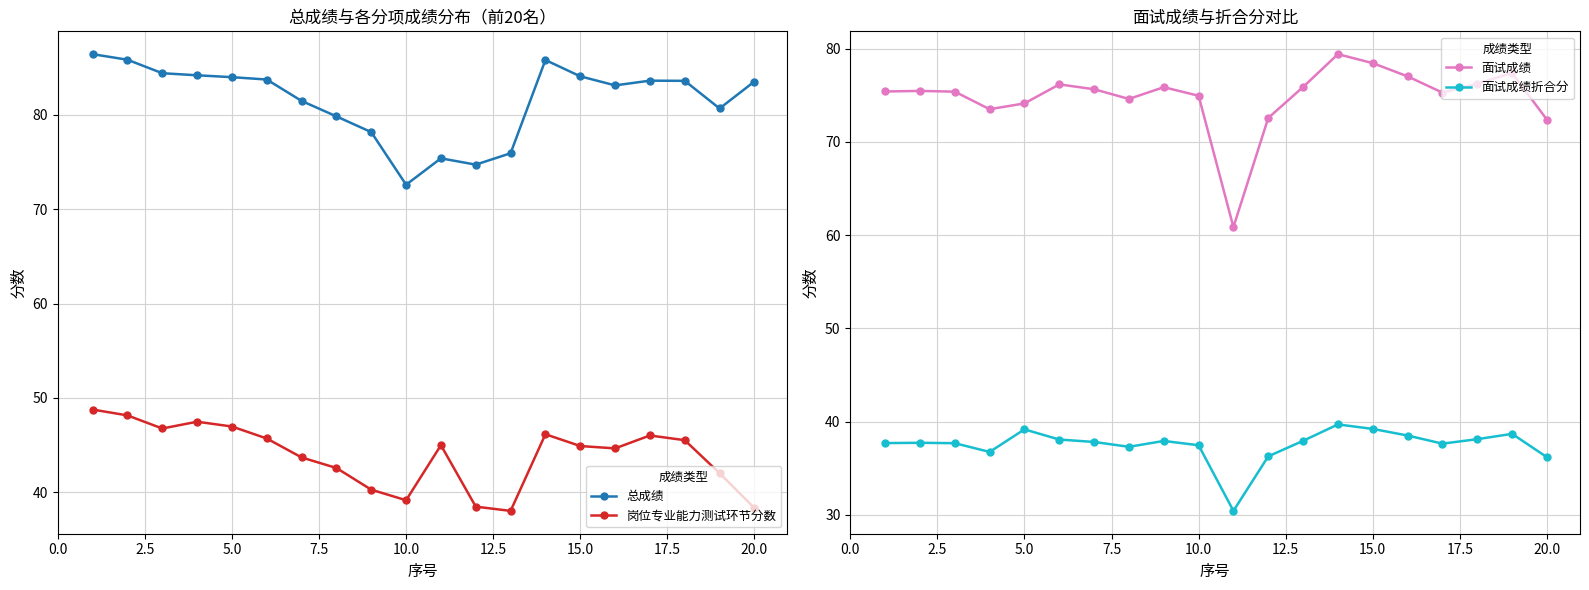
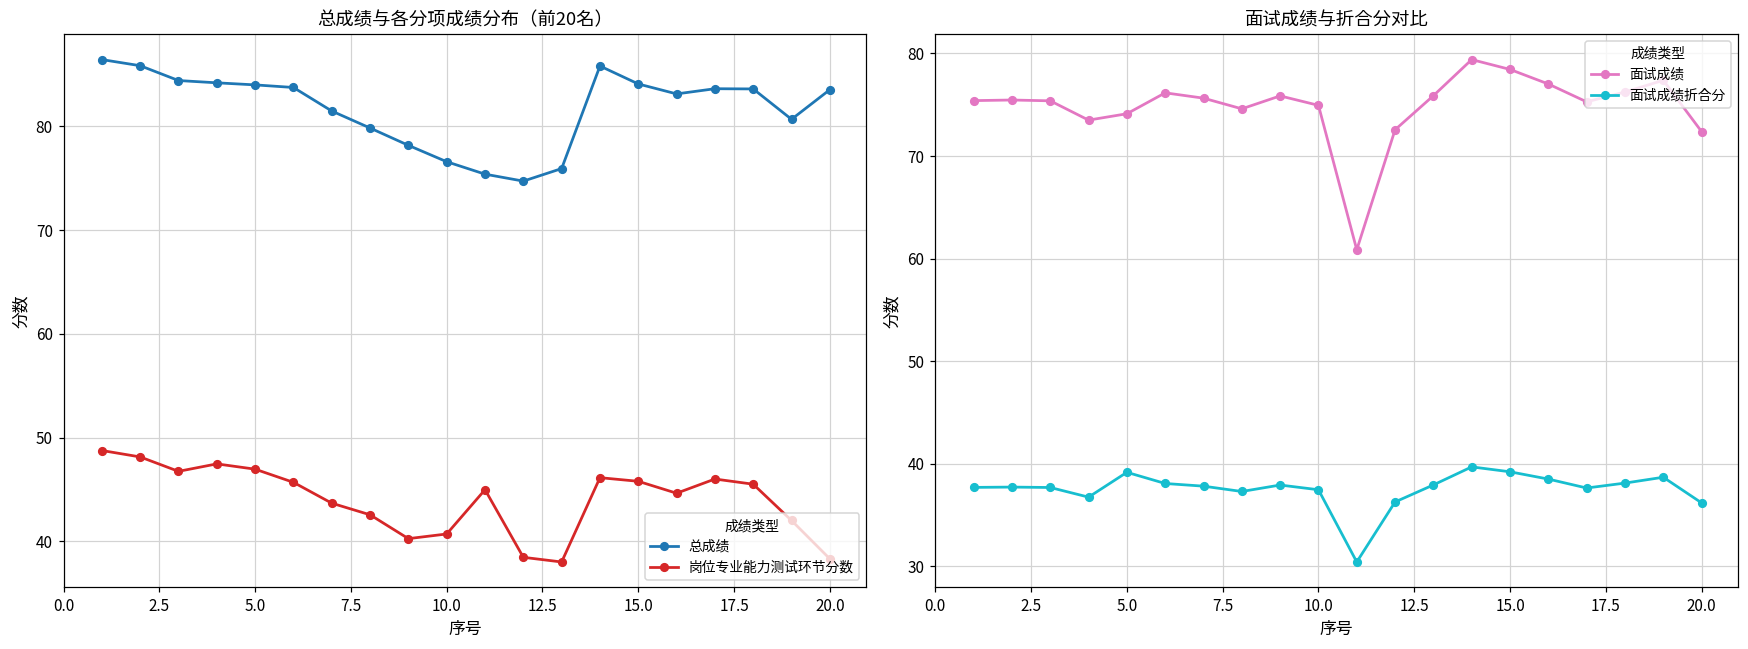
  {
    "总成绩与各分项成绩分布（前20名）": {
      "总成绩": {
        "5.0": 84,
-       "10.0": 73,
+       "10.0": 77,
        "15.0": 84,
        "20.0": 84
      },
      "岗位专业能力测试环节分数": {
        "5.0": 47,
-       "10.0": 39,
-       "15.0": 45
+       "10.0": 41,
+       "15.0": 46
      }
    },
    "面试成绩与折合分对比": {
      "面试成绩": {
        "5.0": 74,
        "10.0": 75,
        "15.0": 78,
        "20.0": 72
      },
      "面试成绩折合分": {
        "5.0": 39,
        "10.0": 37,
        "15.0": 39,
        "20.0": 36
      }
    }
  }
